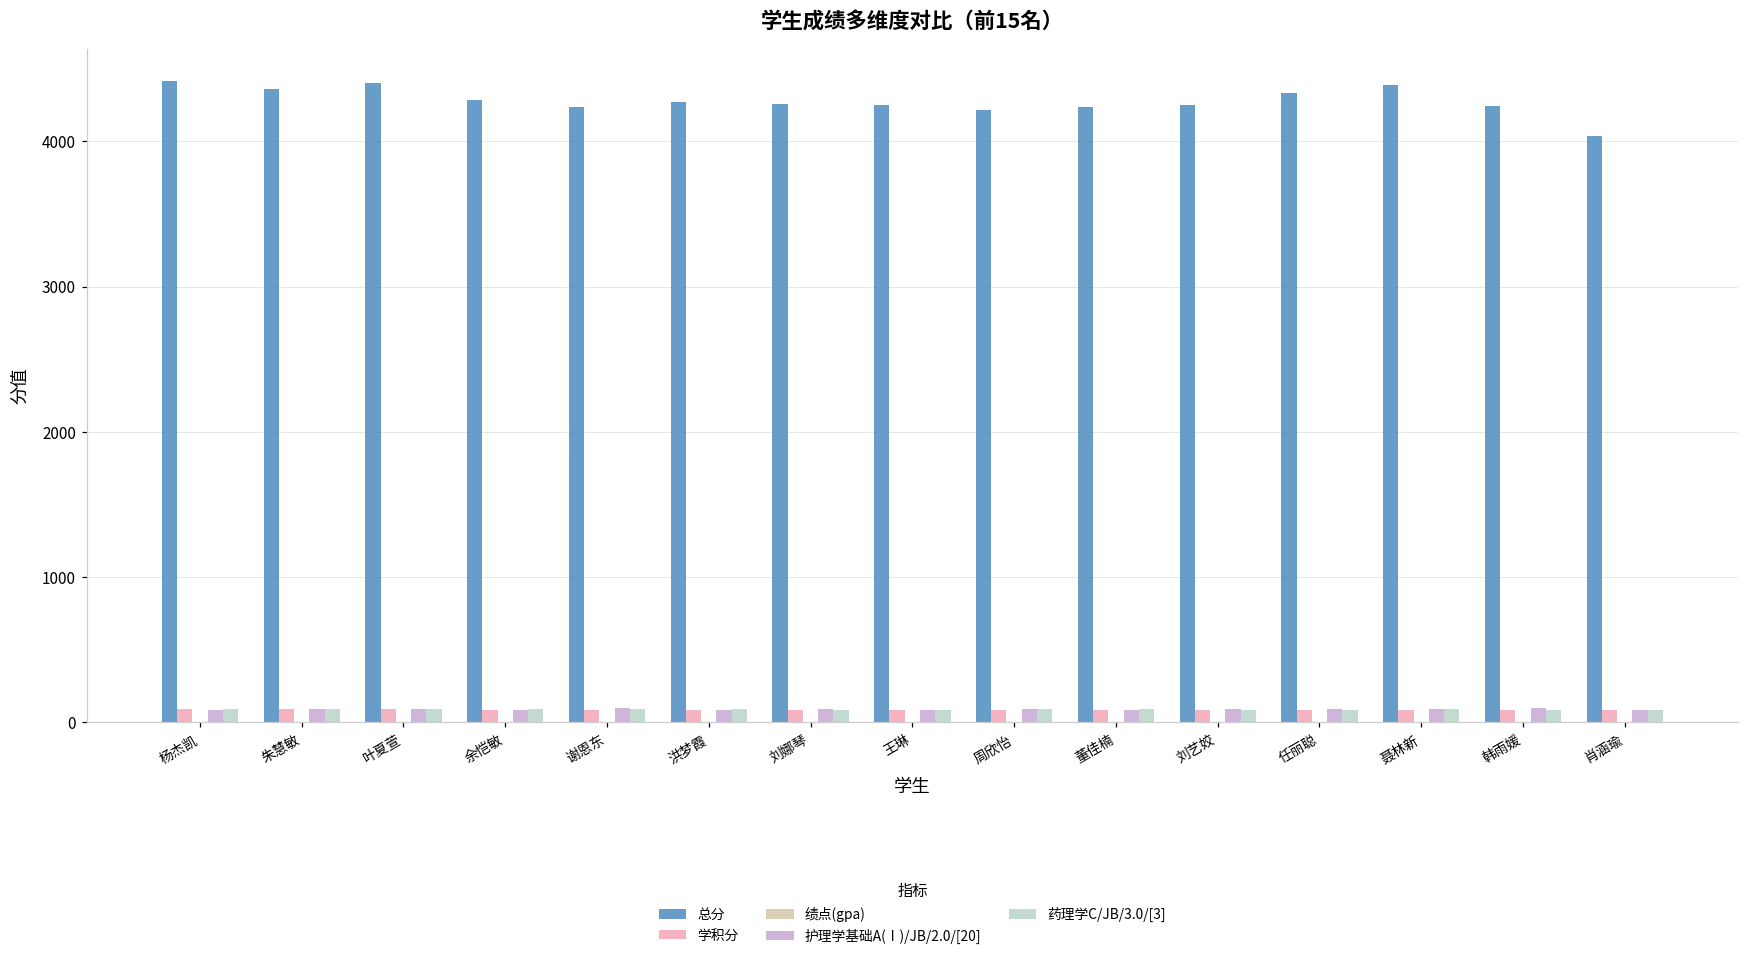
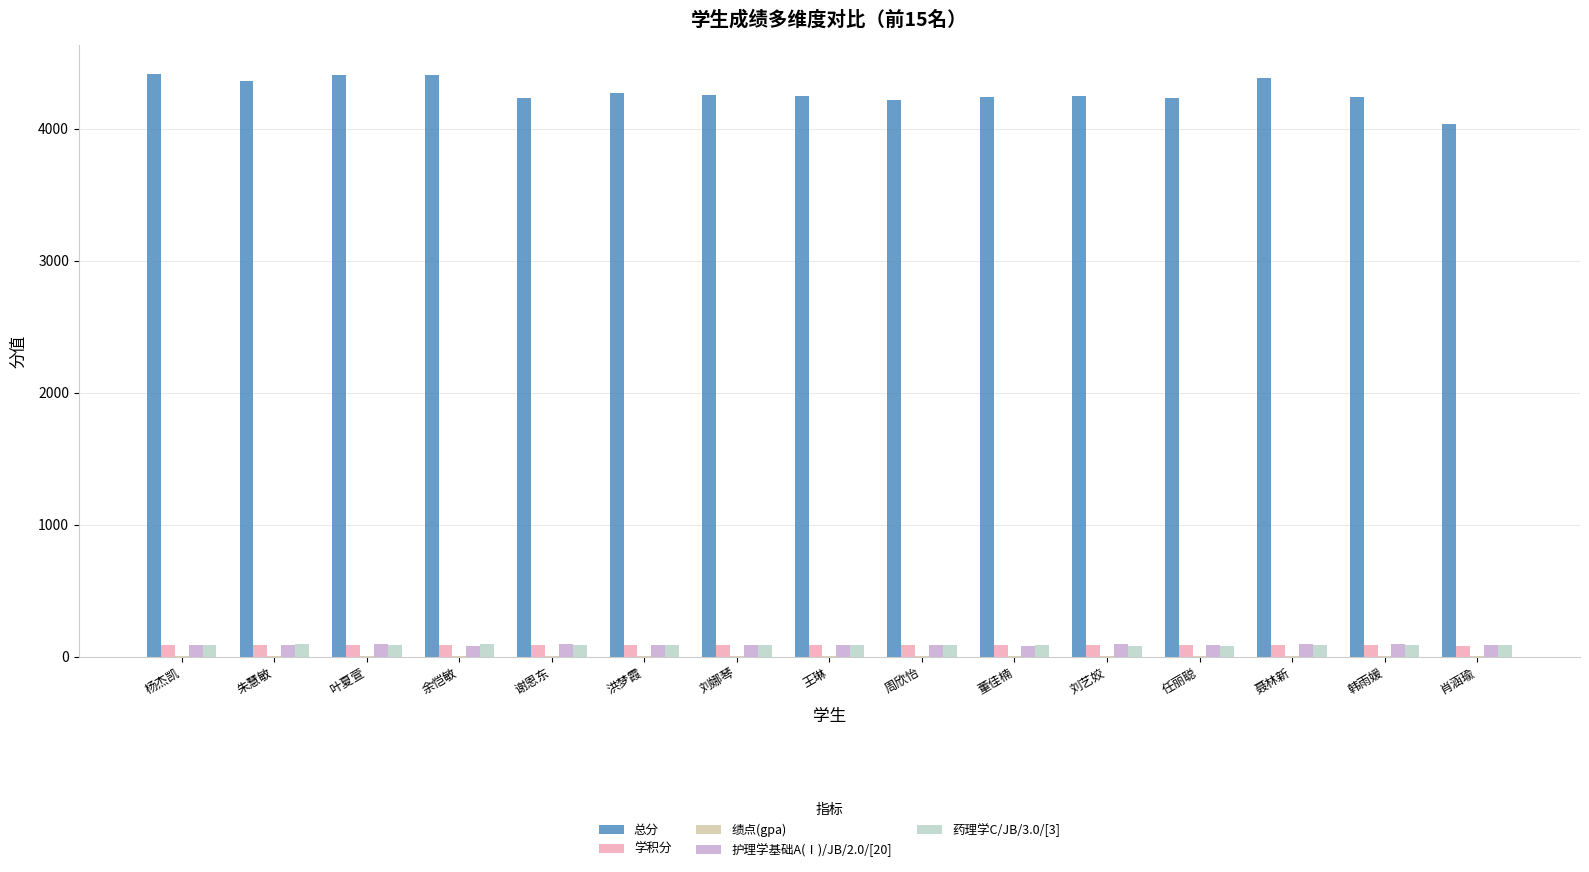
  {
    "总分": {
      "杨杰凯": 4410,
      "朱慧敏": 4360,
      "叶夏萱": 4410,
-     "余恺敏": 4290,
+     "余恺敏": 4410,
      "谢恩东": 4240,
      "洪梦霞": 4270,
      "刘娜琴": 4260,
      "王琳": 4250,
      "周欣怡": 4220,
      "董佳楠": 4240,
      "刘艺姣": 4250,
-     "任丽聪": 4340,
+     "任丽聪": 4230,
      "聂林新": 4390,
      "韩雨媛": 4240,
      "肖涵瑜": 4040
    }
  }
